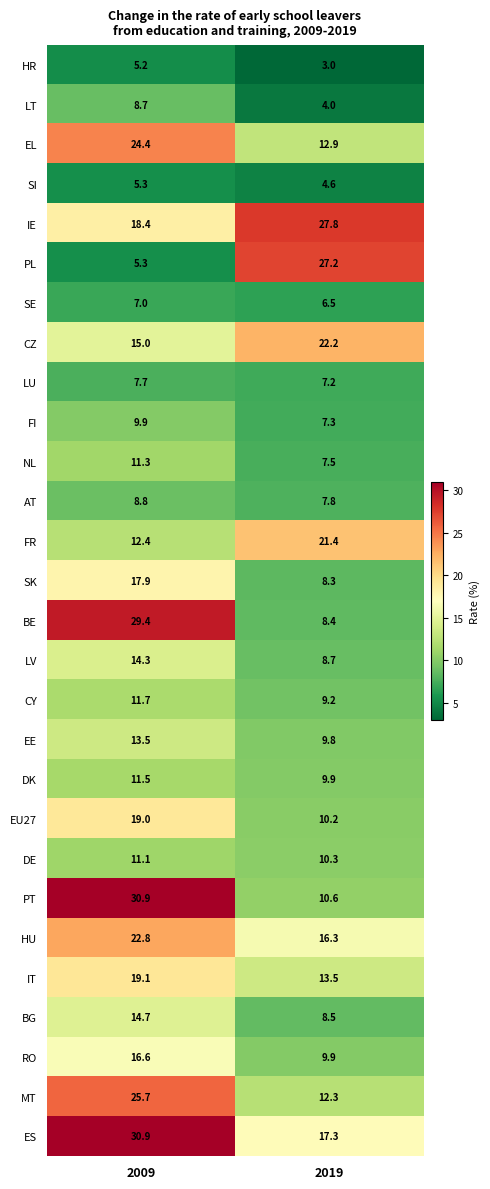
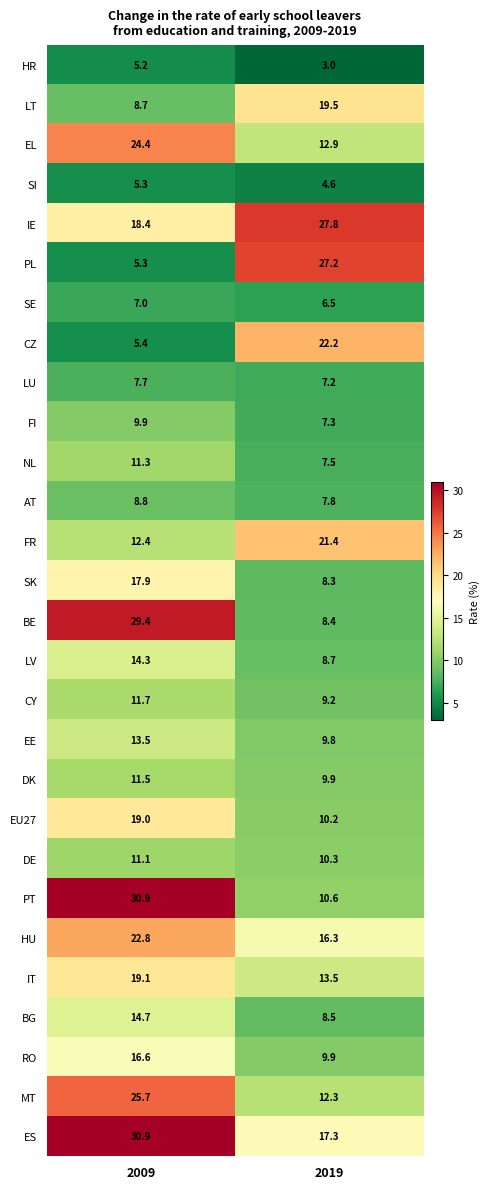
  {
    "HR": {
      "2009": 5.2,
      "2019": 3.0
    },
    "LT": {
      "2009": 8.7,
-     "2019": 4.0
+     "2019": 19.5
    },
    "EL": {
      "2009": 24.4,
      "2019": 12.9
    },
    "SI": {
      "2009": 5.3,
      "2019": 4.6
    },
    "IE": {
      "2009": 18.4,
      "2019": 27.8
    },
    "PL": {
      "2009": 5.3,
      "2019": 27.2
    },
    "SE": {
      "2009": 7.0,
      "2019": 6.5
    },
    "CZ": {
-     "2009": 15.0,
+     "2009": 5.4,
      "2019": 22.2
    },
    "LU": {
      "2009": 7.7,
      "2019": 7.2
    },
    "FI": {
      "2009": 9.9,
      "2019": 7.3
    },
    "NL": {
      "2009": 11.3,
      "2019": 7.5
    },
    "AT": {
      "2009": 8.8,
      "2019": 7.8
    },
    "FR": {
      "2009": 12.4,
      "2019": 21.4
    },
    "SK": {
      "2009": 17.9,
      "2019": 8.3
    },
    "BE": {
      "2009": 29.4,
      "2019": 8.4
    },
    "LV": {
      "2009": 14.3,
      "2019": 8.7
    },
    "CY": {
      "2009": 11.7,
      "2019": 9.2
    },
    "EE": {
      "2009": 13.5,
      "2019": 9.8
    },
    "DK": {
      "2009": 11.5,
      "2019": 9.9
    },
    "EU27": {
      "2009": 19.0,
      "2019": 10.2
    },
    "DE": {
      "2009": 11.1,
      "2019": 10.3
    },
    "PT": {
      "2009": 30.9,
      "2019": 10.6
    },
    "HU": {
      "2009": 22.8,
      "2019": 16.3
    },
    "IT": {
      "2009": 19.1,
      "2019": 13.5
    },
    "BG": {
      "2009": 14.7,
      "2019": 8.5
    },
    "RO": {
      "2009": 16.6,
      "2019": 9.9
    },
    "MT": {
      "2009": 25.7,
      "2019": 12.3
    },
    "ES": {
      "2009": 30.9,
      "2019": 17.3
    }
  }
